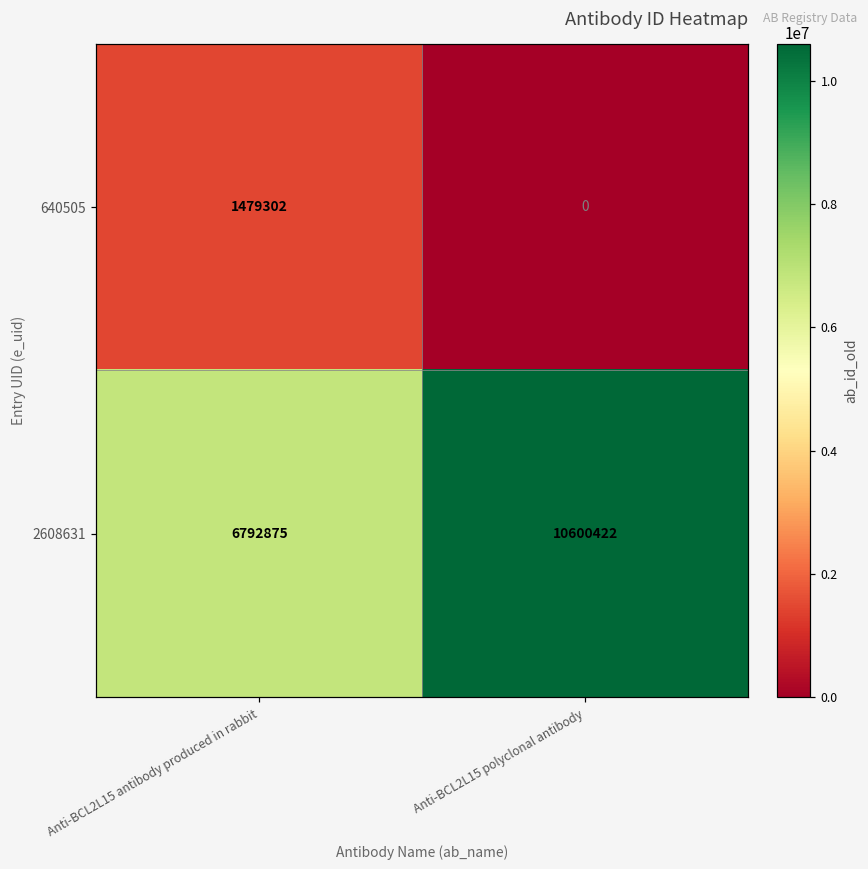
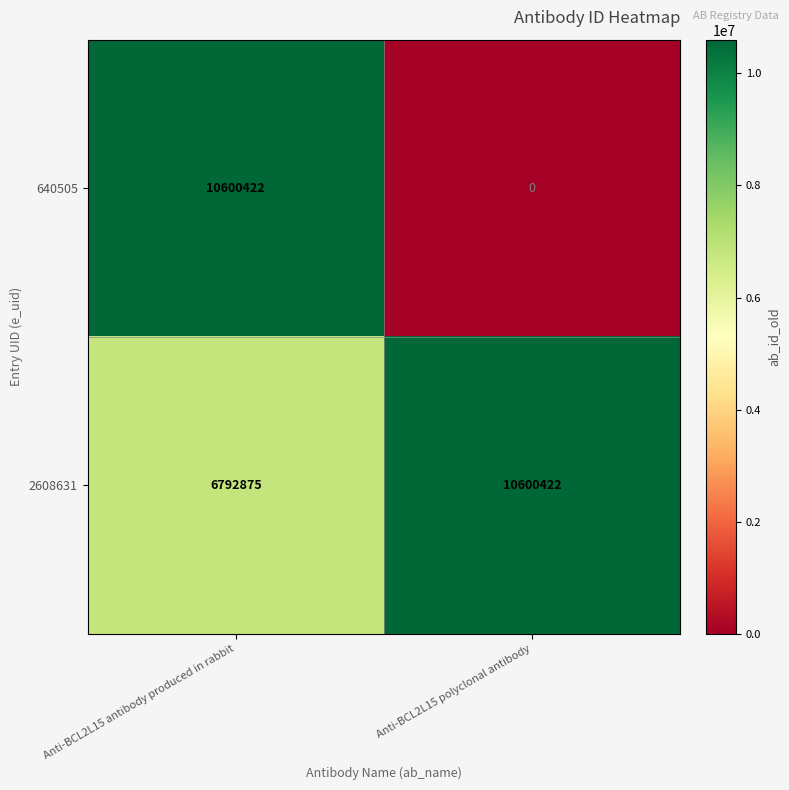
  {
    "640505": {
-     "Anti-BCL2L15 antibody produced in rabbit": 1479302,
+     "Anti-BCL2L15 antibody produced in rabbit": 10600422,
      "Anti-BCL2L15 polyclonal antibody": 0
    },
    "2608631": {
      "Anti-BCL2L15 antibody produced in rabbit": 6792875,
      "Anti-BCL2L15 polyclonal antibody": 10600422
    }
  }
